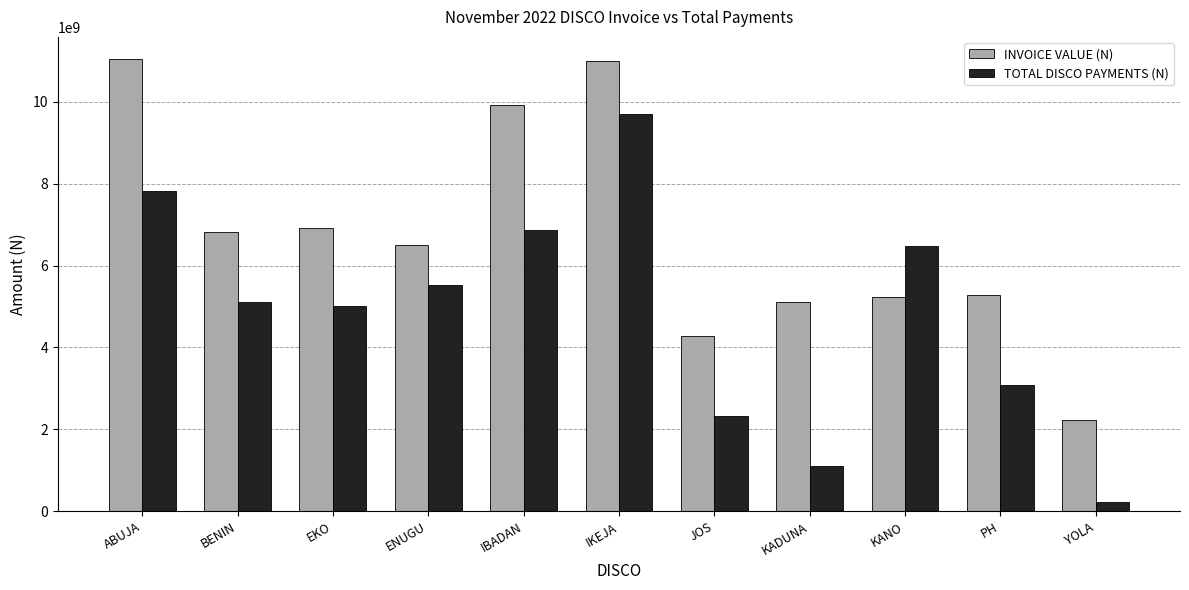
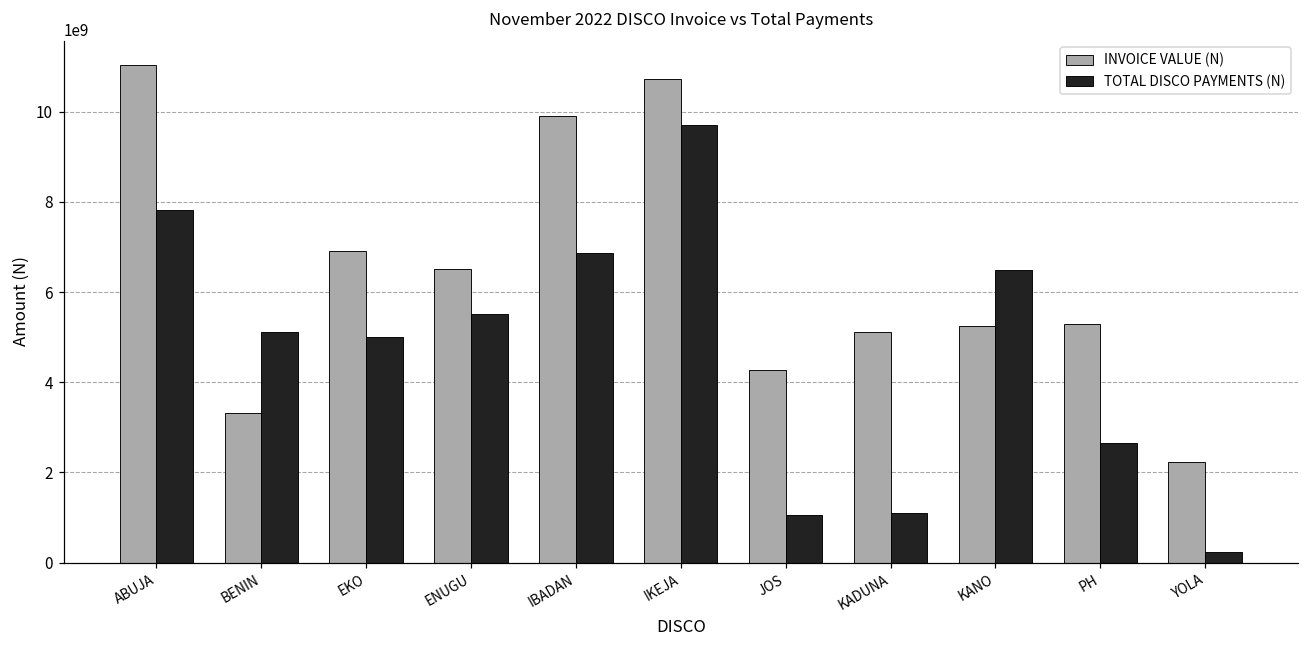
  {
    "INVOICE VALUE (N)": {
      "ABUJA": 11000000000,
-     "BENIN": 6800000000,
+     "BENIN": 3300000000,
      "EKO": 6900000000,
      "ENUGU": 6500000000,
      "IBADAN": 9900000000,
-     "IKEJA": 11000000000,
+     "IKEJA": 10700000000,
      "JOS": 4300000000,
      "KADUNA": 5100000000,
      "KANO": 5200000000,
      "PH": 5300000000,
      "YOLA": 2200000000
    },
    "TOTAL DISCO PAYMENTS (N)": {
      "ABUJA": 7800000000,
      "BENIN": 5100000000,
      "EKO": 5000000000,
      "ENUGU": 5500000000,
      "IBADAN": 6900000000,
      "IKEJA": 9700000000,
-     "JOS": 2300000000,
+     "JOS": 1100000000,
      "KADUNA": 1100000000,
      "KANO": 6500000000,
-     "PH": 3100000000,
+     "PH": 2600000000,
      "YOLA": 200000000
    }
  }
